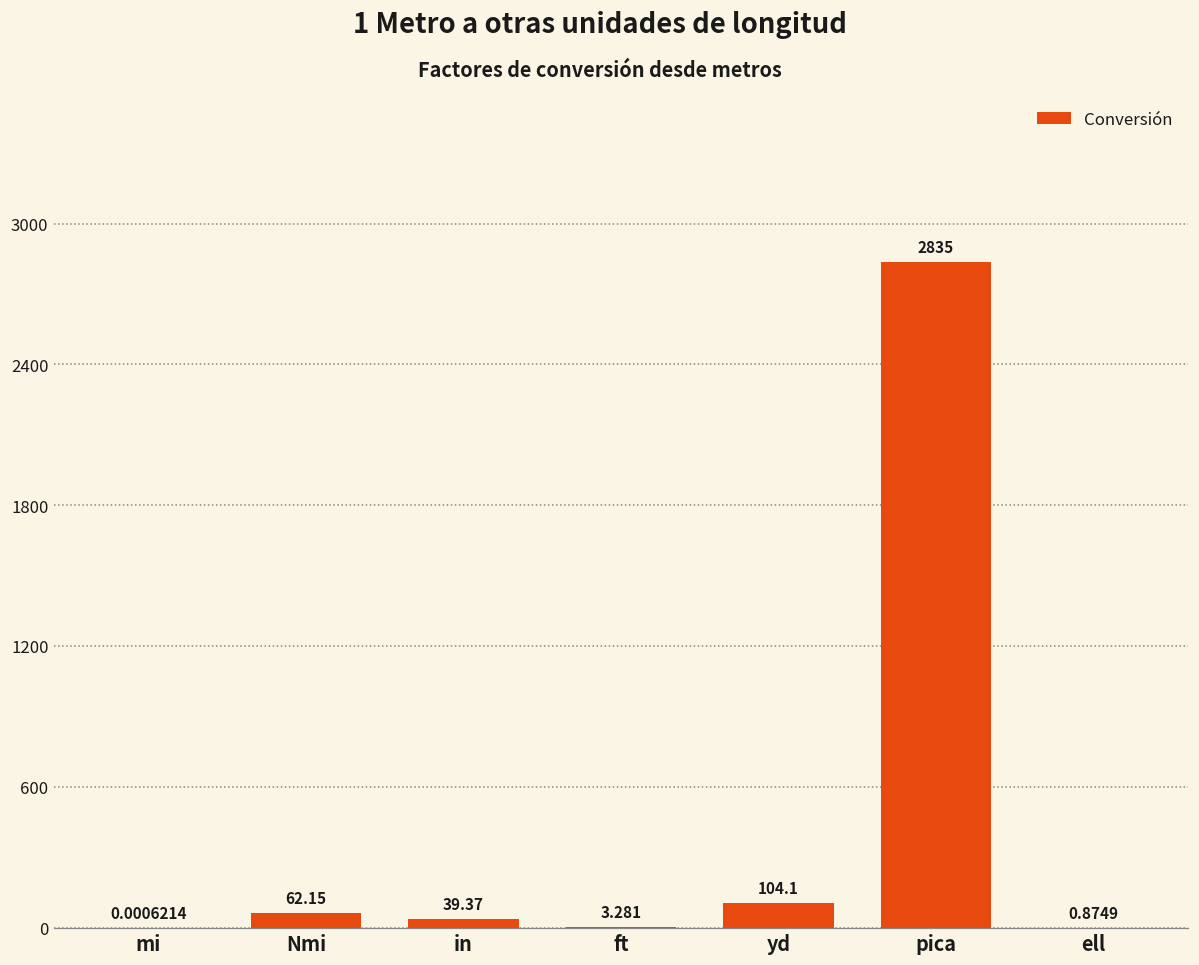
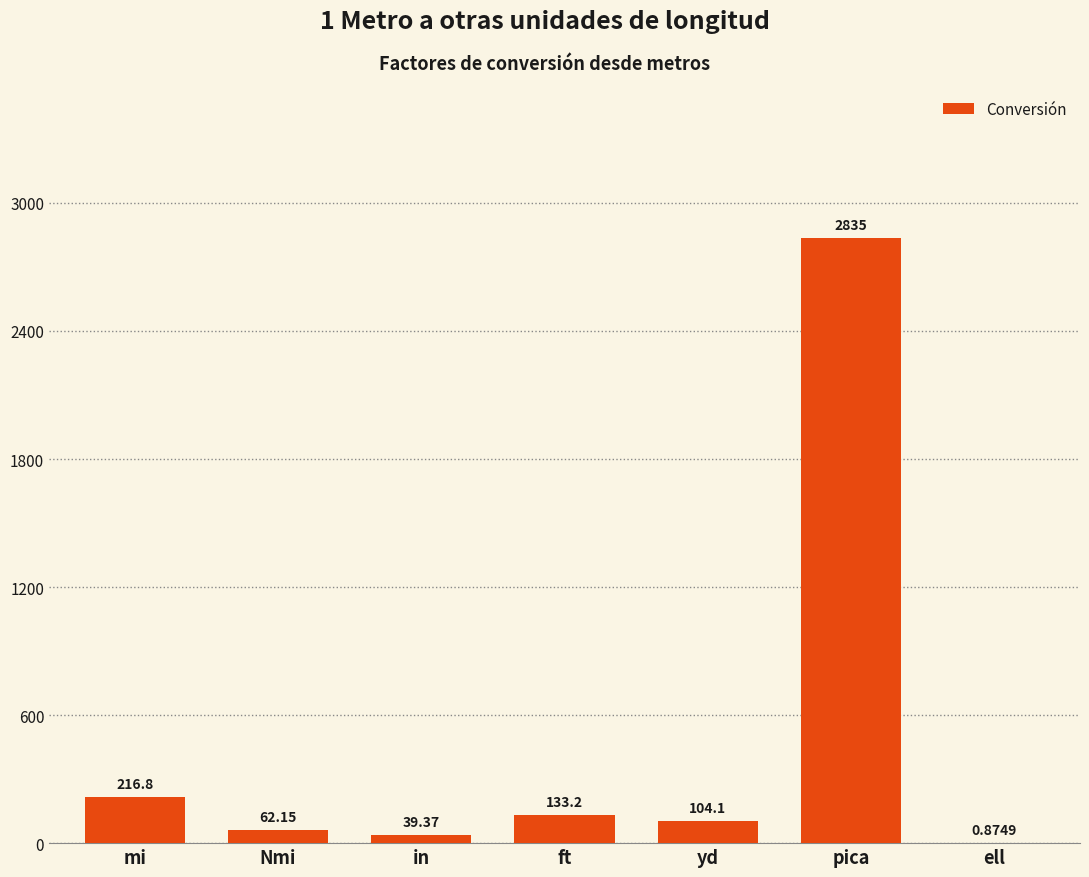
  {
-   "mi": 0.0006214,
+   "mi": 216.8,
    "Nmi": 62.15,
    "in": 39.37,
-   "ft": 3.281,
+   "ft": 133.2,
    "yd": 104.1,
    "pica": 2835,
    "ell": 0.8749
  }
